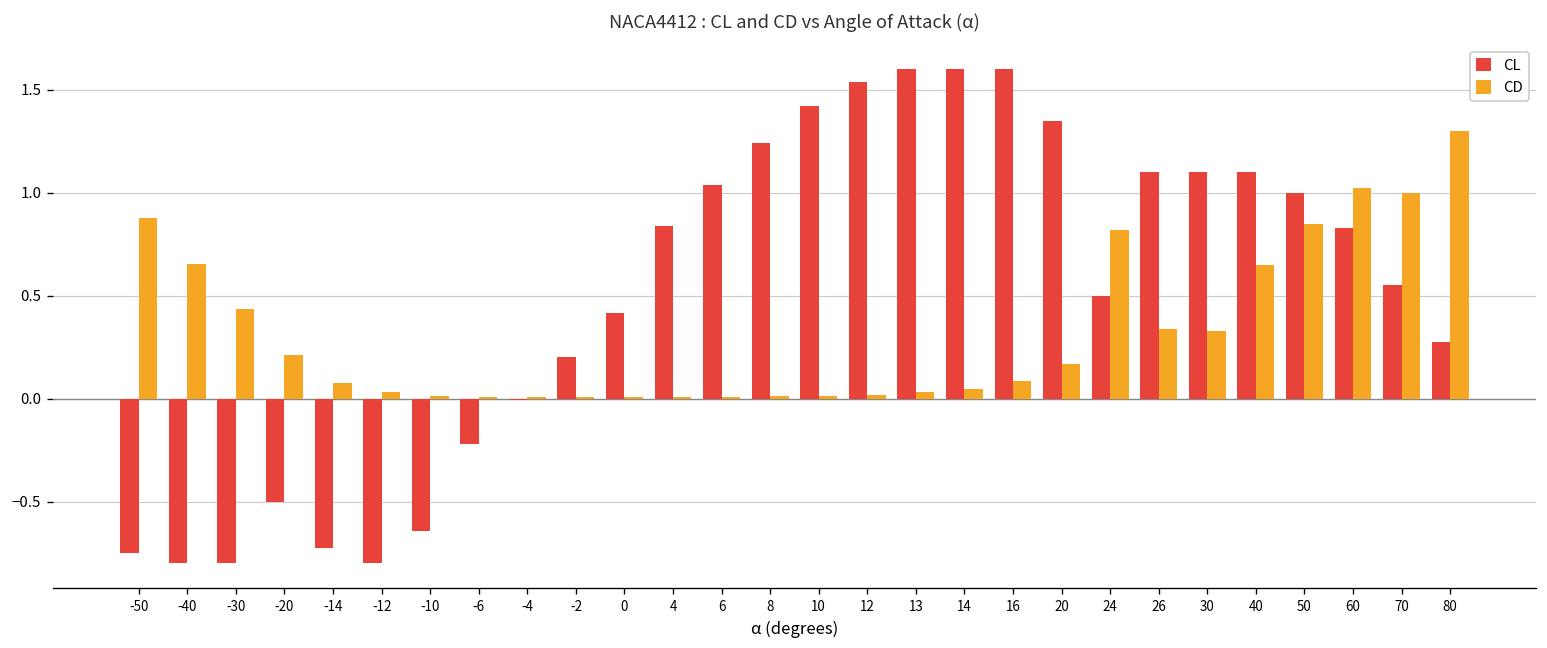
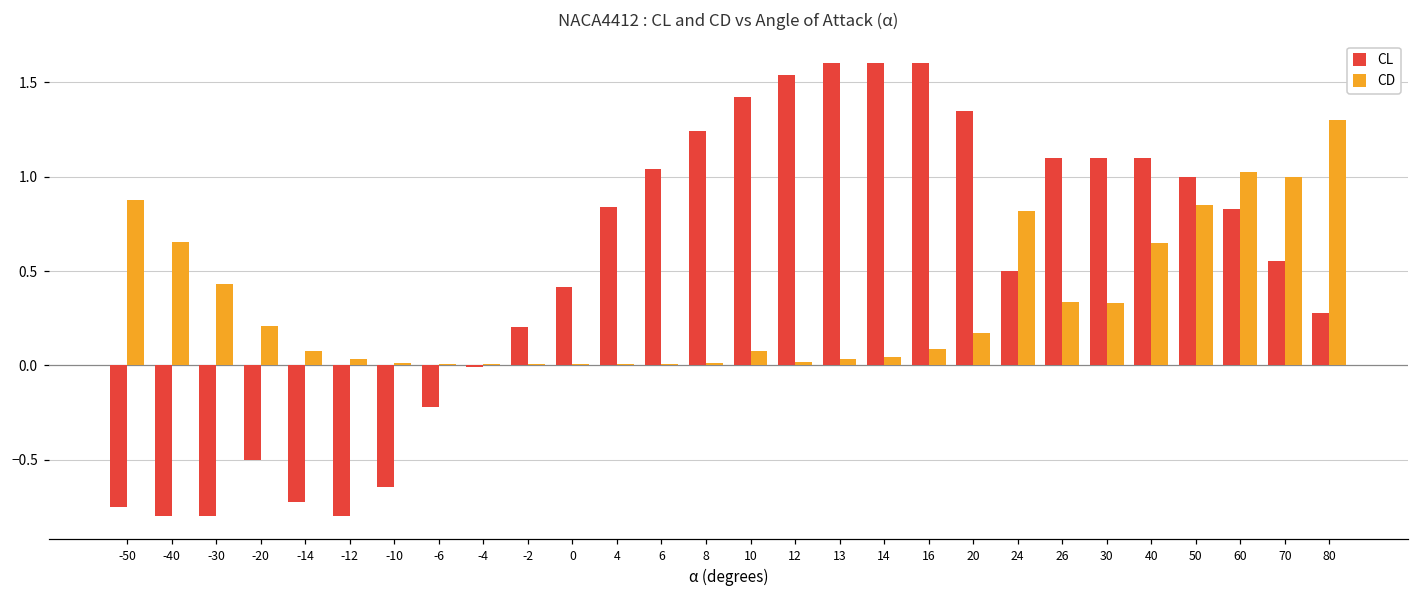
  {
    "CL": {
      "-50": -0.75,
      "-40": -0.80,
      "-30": -0.80,
      "-20": -0.50,
      "-14": -0.73,
      "-12": -0.80,
      "-10": -0.64,
      "-6": -0.22,
      "-2": 0.20,
      "0": 0.42,
      "4": 0.84,
      "6": 1.04,
      "8": 1.24,
      "10": 1.42,
      "12": 1.54,
      "13": 1.60,
      "14": 1.60,
      "16": 1.60,
      "20": 1.35,
      "24": 0.50,
      "26": 1.10,
      "30": 1.10,
      "40": 1.10,
      "50": 1.00,
      "60": 0.83,
      "70": 0.55,
      "80": 0.28
    },
    "CD": {
      "-50": 0.88,
      "-40": 0.66,
      "-30": 0.43,
      "-20": 0.21,
      "-14": 0.08,
      "-12": 0.03,
-     "10": 0.01,
+     "10": 0.07,
      "12": 0.02,
      "13": 0.03,
      "14": 0.05,
      "16": 0.09,
      "20": 0.17,
      "24": 0.82,
      "26": 0.34,
      "30": 0.33,
      "40": 0.65,
      "50": 0.85,
      "60": 1.03,
      "70": 1.00,
      "80": 1.30
    }
  }
